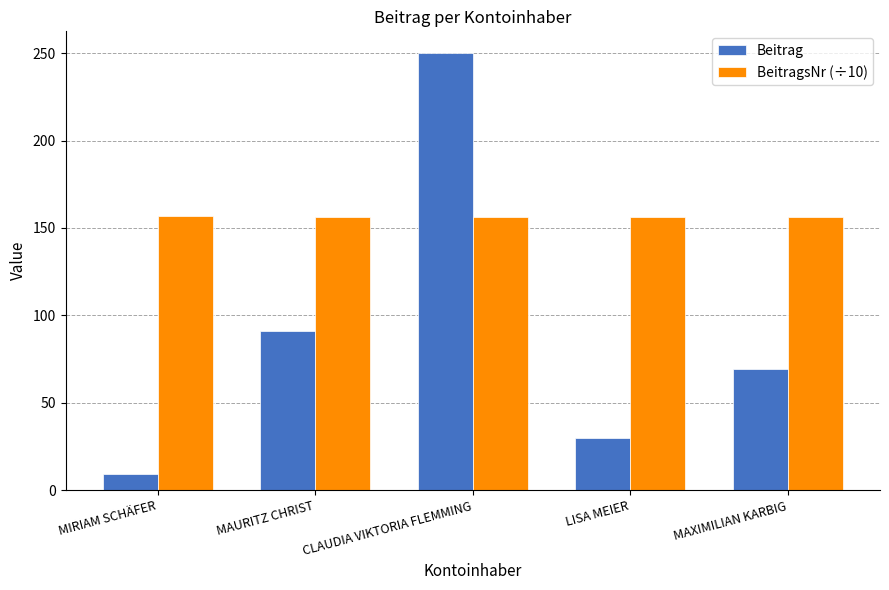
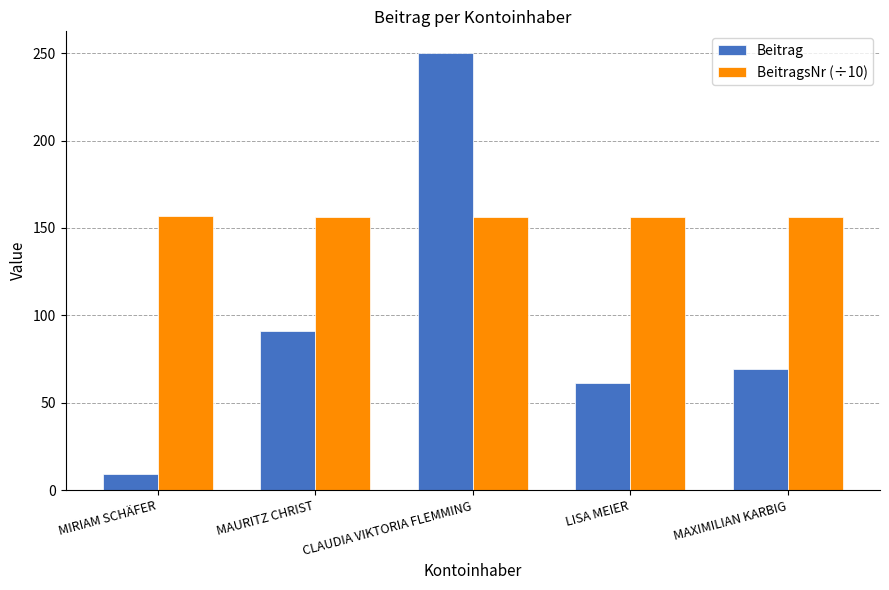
  {
    "Beitrag": {
      "MIRIAM SCHÄFER": 9,
      "MAURITZ CHRIST": 91,
      "CLAUDIA VIKTORIA FLEMMING": 250,
-     "LISA MEIER": 30,
+     "LISA MEIER": 61,
      "MAXIMILIAN KARBIG": 69
    },
    "BeitragsNr (÷10)": {
      "MIRIAM SCHÄFER": 157,
      "MAURITZ CHRIST": 156,
      "CLAUDIA VIKTORIA FLEMMING": 156,
      "LISA MEIER": 156,
      "MAXIMILIAN KARBIG": 156
    }
  }
